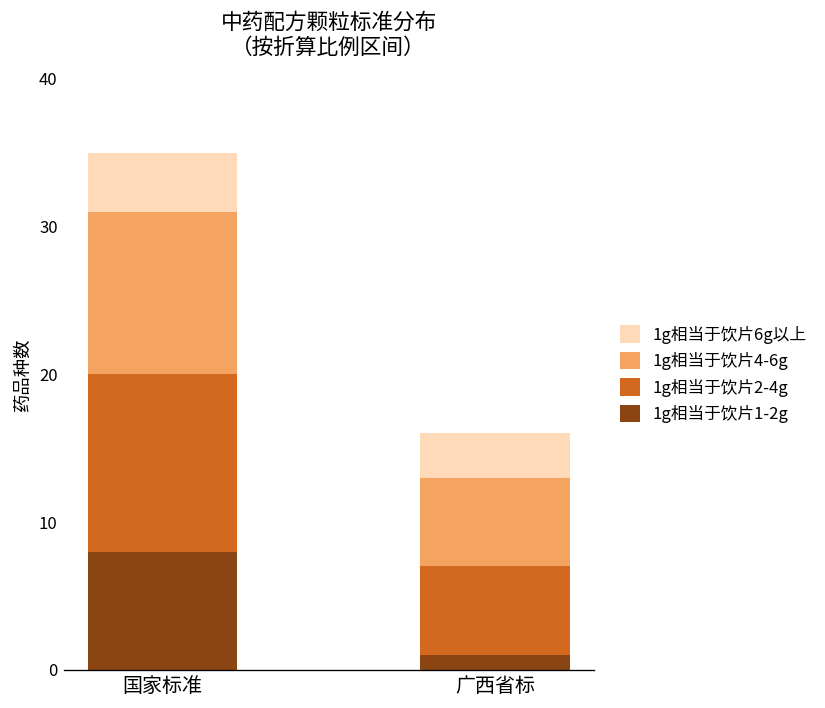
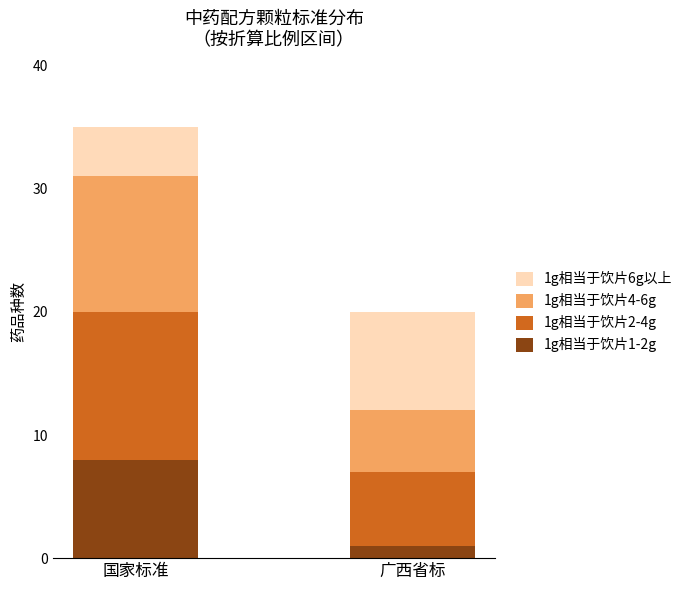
  {
    "1g相当于饮片1-2g": {
      "国家标准": 8,
      "广西省标": 1
    },
    "1g相当于饮片2-4g": {
      "国家标准": 12,
      "广西省标": 6
    },
    "1g相当于饮片4-6g": {
      "国家标准": 11,
-     "广西省标": 6
+     "广西省标": 5
    },
    "1g相当于饮片6g以上": {
      "国家标准": 4,
-     "广西省标": 3
+     "广西省标": 8
    }
  }
